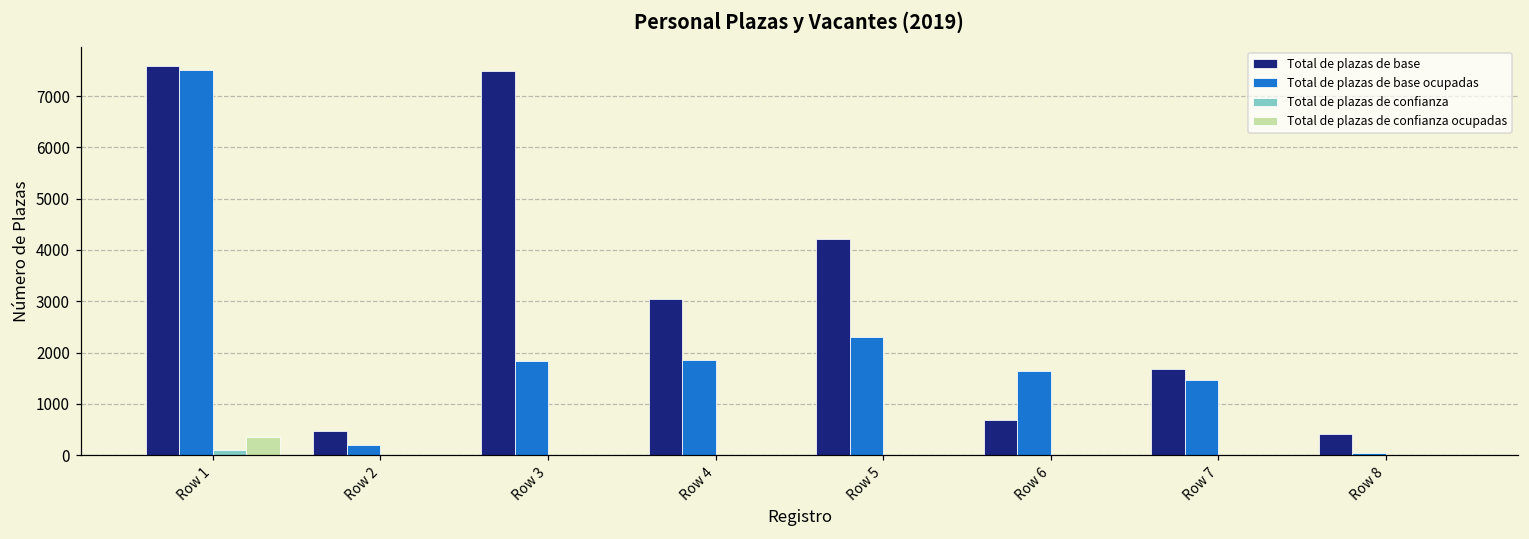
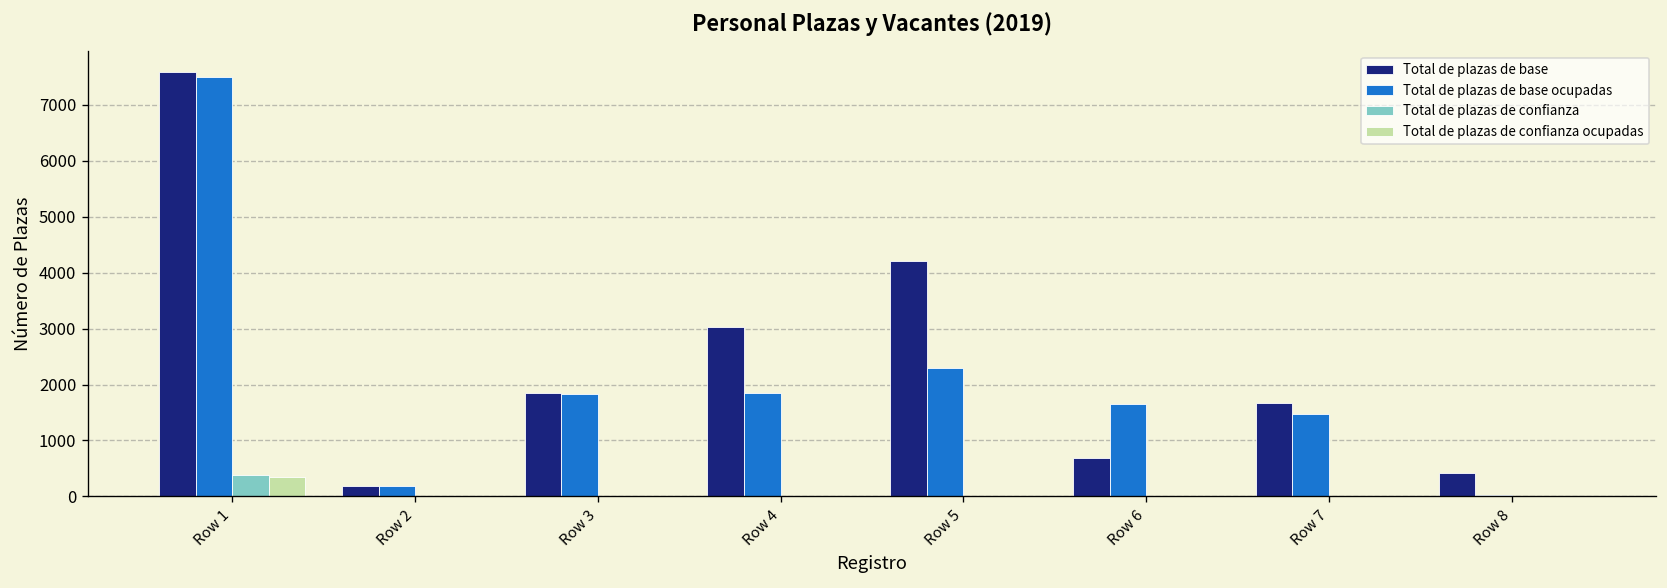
  {
    "Total de plazas de base": {
      "Row 1": 7600,
-     "Row 2": 500,
-     "Row 3": 7500,
+     "Row 2": 200,
+     "Row 3": 1800,
      "Row 4": 3000,
      "Row 5": 4200,
      "Row 6": 700,
      "Row 7": 1700,
      "Row 8": 400
    },
    "Total de plazas de base ocupadas": {
      "Row 1": 7500,
      "Row 2": 200,
      "Row 3": 1800,
      "Row 4": 1800,
      "Row 5": 2300,
      "Row 6": 1600,
      "Row 7": 1500
    },
    "Total de plazas de confianza": {
-     "Row 1": 100,
+     "Row 1": 400,
      "Row 2": 0,
      "Row 3": 0,
      "Row 4": 0,
      "Row 5": 0,
      "Row 6": 0,
      "Row 7": 0,
      "Row 8": 0
    },
    "Total de plazas de confianza ocupadas": {
      "Row 1": 300,
      "Row 2": 0,
      "Row 3": 0,
      "Row 4": 0,
      "Row 5": 0,
      "Row 6": 0,
      "Row 7": 0,
      "Row 8": 0
    }
  }
